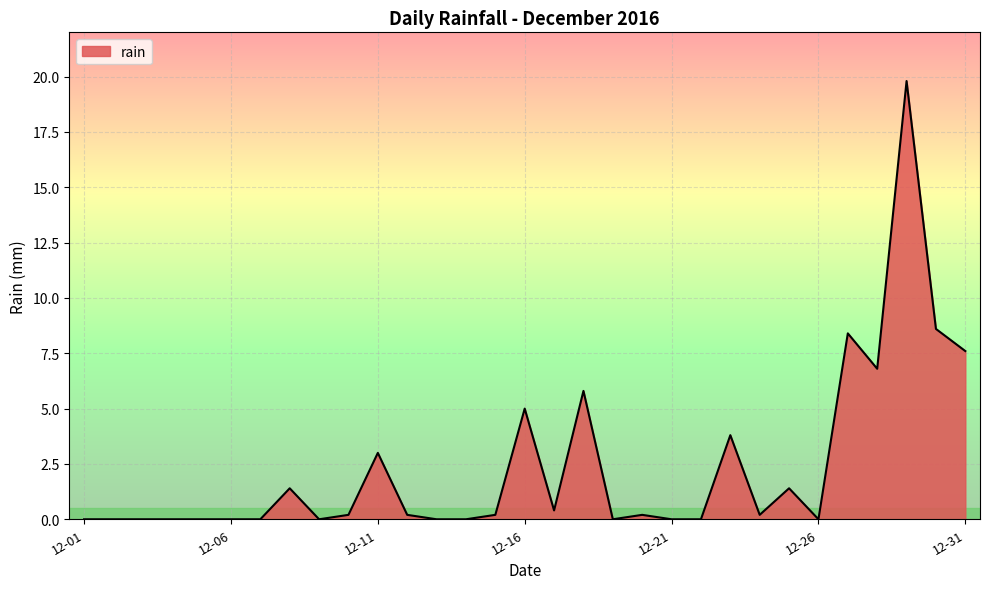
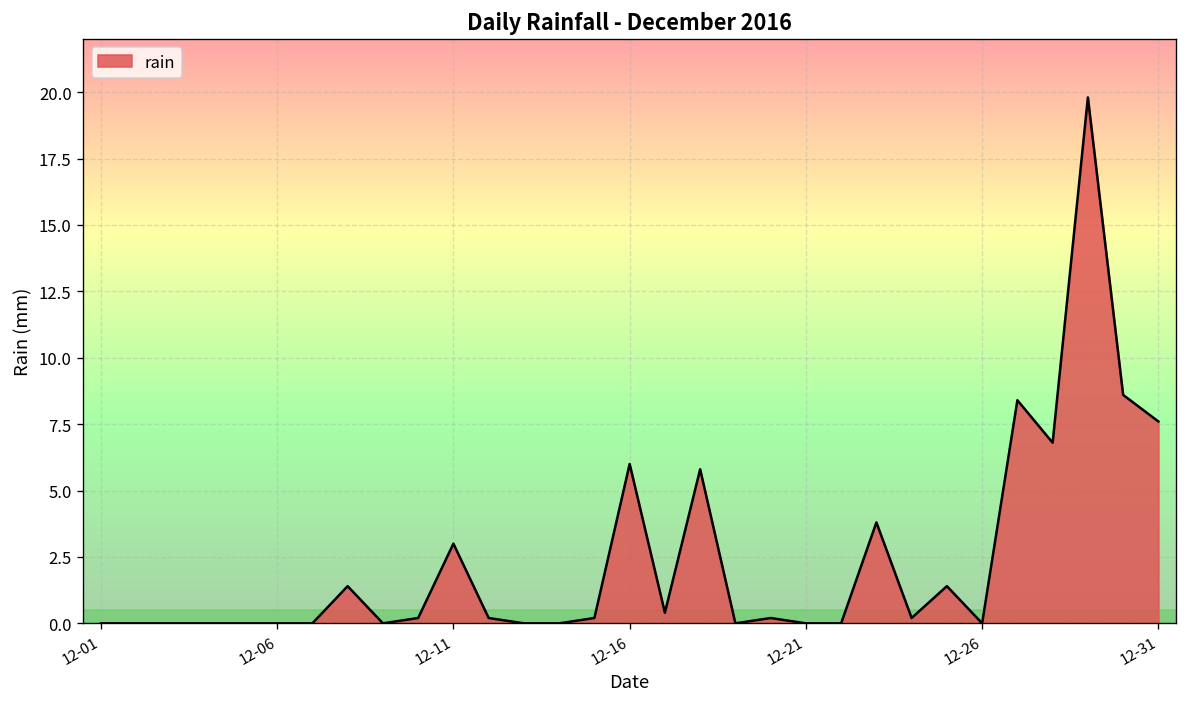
  {
    "12-11": 3,
-   "12-16": 5,
+   "12-16": 6,
    "12-31": 7.6
  }
